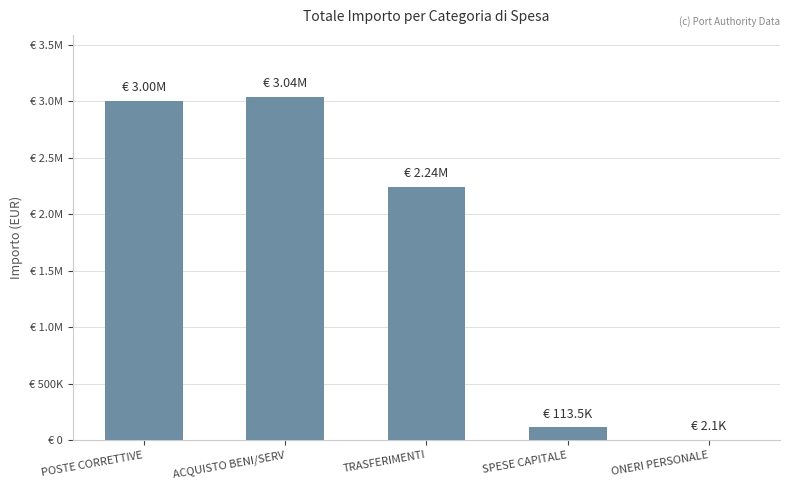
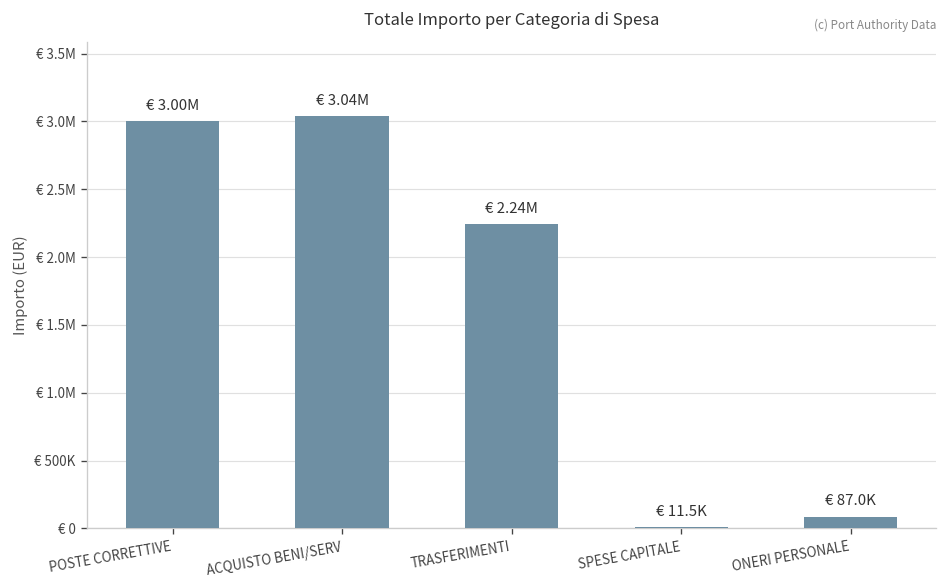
  {
    "POSTE CORRETTIVE": "3.00M",
    "ACQUISTO BENI/SERV": "3.04M",
    "TRASFERIMENTI": "2.24M",
-   "SPESE CAPITALE": "113.5K",
-   "ONERI PERSONALE": "2.1K"
+   "SPESE CAPITALE": "11.5K",
+   "ONERI PERSONALE": "87.0K"
  }
